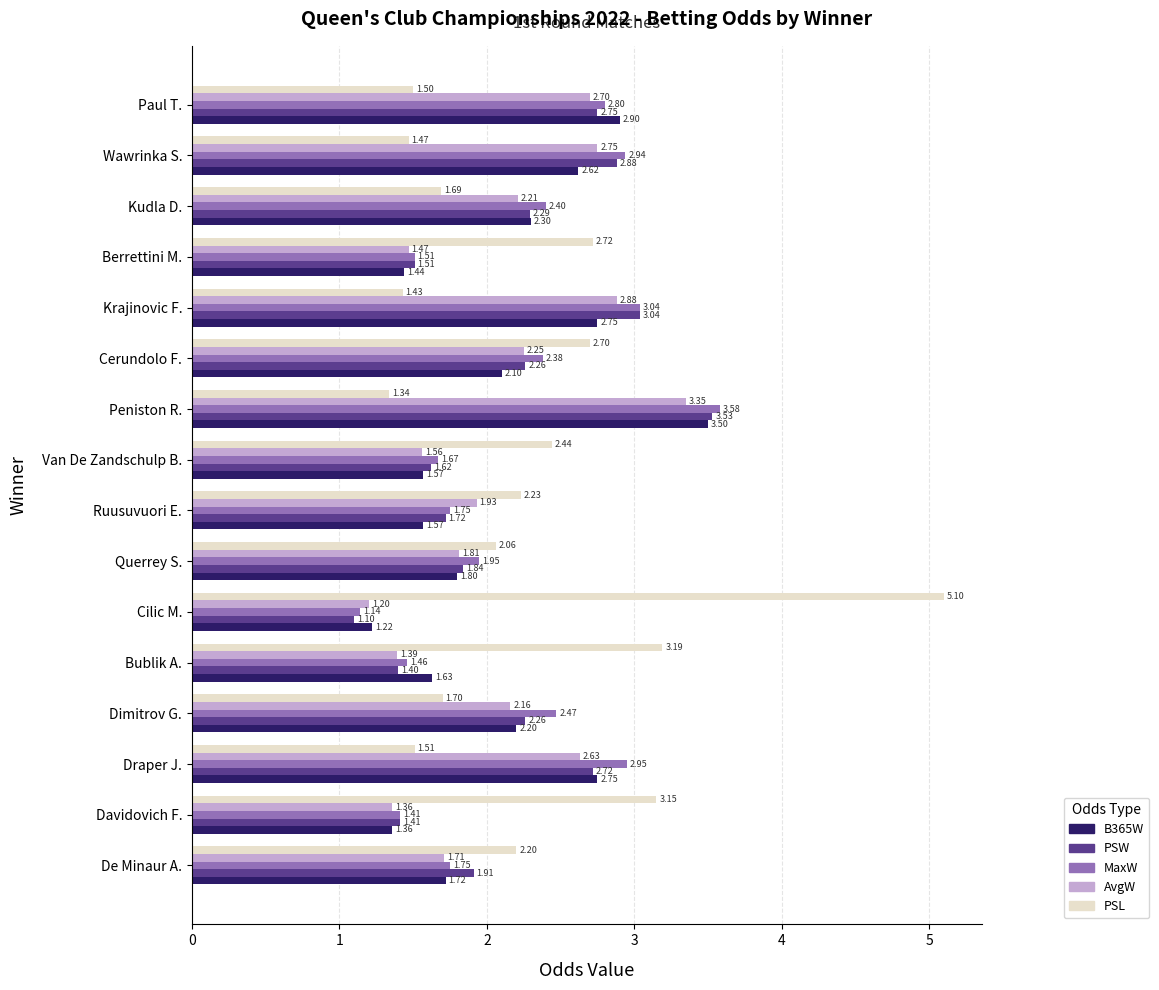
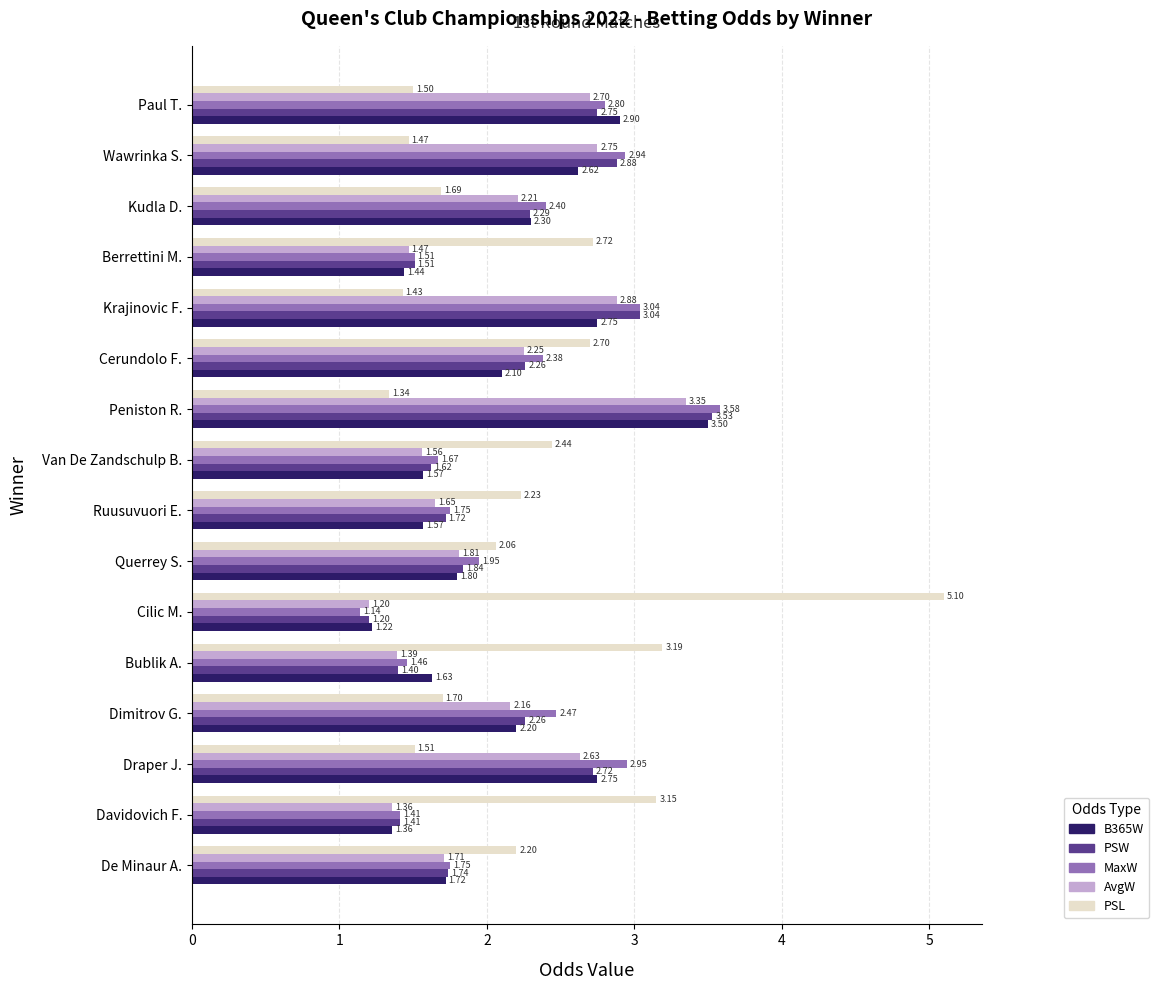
  {
    "B365W": {
      "Paul T.": 2.90,
      "Wawrinka S.": 2.62,
      "Kudla D.": 2.30,
      "Berrettini M.": 1.44,
      "Krajinovic F.": 2.75,
      "Cerundolo F.": 2.10,
      "Peniston R.": 3.50,
      "Van De Zandschulp B.": 1.57,
      "Ruusuvuori E.": 1.57,
      "Querrey S.": 1.80,
      "Cilic M.": 1.22,
      "Bublik A.": 1.63,
      "Dimitrov G.": 2.20,
      "Draper J.": 2.75,
      "Davidovich F.": 1.36,
      "De Minaur A.": 1.72
    },
    "PSW": {
      "Paul T.": 2.75,
      "Wawrinka S.": 2.88,
      "Kudla D.": 2.29,
      "Cerundolo F.": 2.26,
      "Peniston R.": 3.53,
      "Van De Zandschulp B.": 1.62,
      "Ruusuvuori E.": 1.72,
      "Querrey S.": 1.84,
-     "Cilic M.": 1.10,
+     "Cilic M.": 1.20,
      "Bublik A.": 1.40,
      "Dimitrov G.": 2.26,
      "Draper J.": 2.72,
-     "De Minaur A.": 1.91
+     "De Minaur A.": 1.74
    },
    "MaxW": {
      "Paul T.": 2.80,
      "Wawrinka S.": 2.94,
      "Kudla D.": 2.40,
      "Cerundolo F.": 2.38,
      "Peniston R.": 3.58,
      "Van De Zandschulp B.": 1.67,
      "Ruusuvuori E.": 1.75,
      "Querrey S.": 1.95,
      "Cilic M.": 1.14,
      "Bublik A.": 1.46,
      "Dimitrov G.": 2.47,
      "Draper J.": 2.95,
      "De Minaur A.": 1.75
    },
    "AvgW": {
      "Paul T.": 2.70,
      "Wawrinka S.": 2.75,
      "Kudla D.": 2.21,
      "Berrettini M.": 1.47,
      "Krajinovic F.": 2.88,
      "Cerundolo F.": 2.25,
      "Peniston R.": 3.35,
      "Van De Zandschulp B.": 1.56,
-     "Ruusuvuori E.": 1.93,
+     "Ruusuvuori E.": 1.65,
      "Querrey S.": 1.81,
      "Cilic M.": 1.20,
      "Bublik A.": 1.39,
      "Dimitrov G.": 2.16,
      "Draper J.": 2.63,
      "Davidovich F.": 1.36,
      "De Minaur A.": 1.71
    },
    "PSL": {
      "Paul T.": 1.50,
      "Wawrinka S.": 1.47,
      "Kudla D.": 1.69,
      "Berrettini M.": 2.72,
      "Krajinovic F.": 1.43,
      "Cerundolo F.": 2.70,
      "Peniston R.": 1.34,
      "Van De Zandschulp B.": 2.44,
      "Ruusuvuori E.": 2.23,
      "Querrey S.": 2.06,
      "Cilic M.": 5.10,
      "Bublik A.": 3.19,
      "Dimitrov G.": 1.70,
      "Draper J.": 1.51,
      "Davidovich F.": 3.15,
      "De Minaur A.": 2.20
    }
  }
